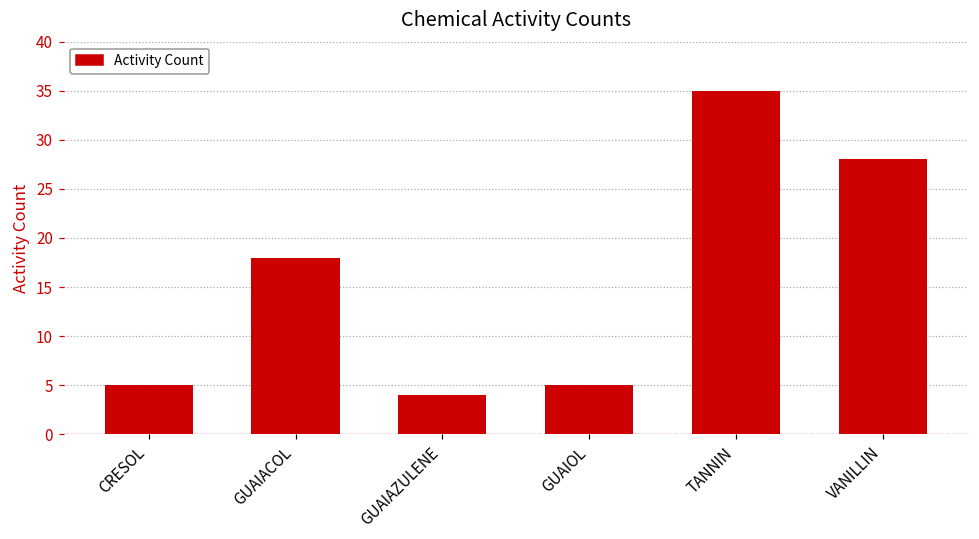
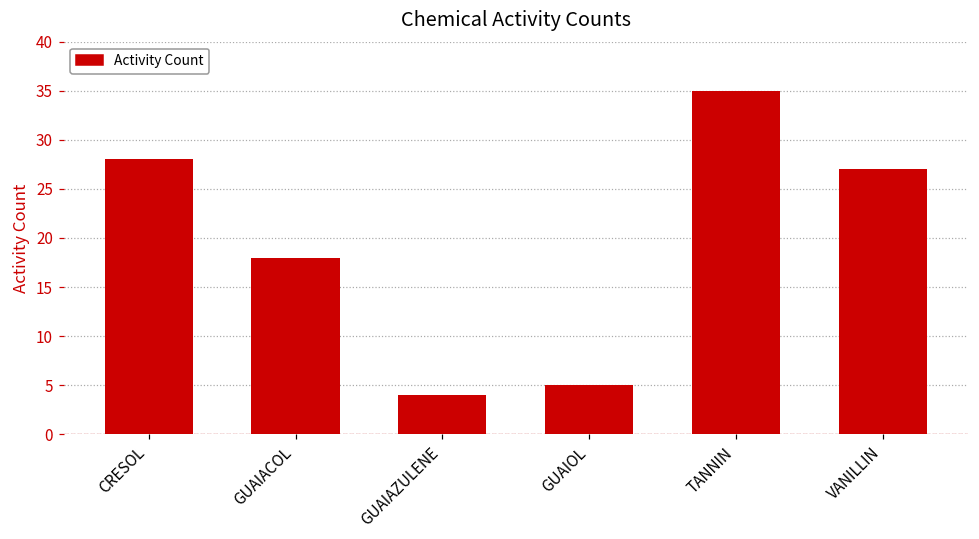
  {
-   "CRESOL": 5,
+   "CRESOL": 28,
    "GUAIACOL": 18,
    "GUAIAZULENE": 4,
    "GUAIOL": 5,
    "TANNIN": 35,
-   "VANILLIN": 28
+   "VANILLIN": 27
  }
